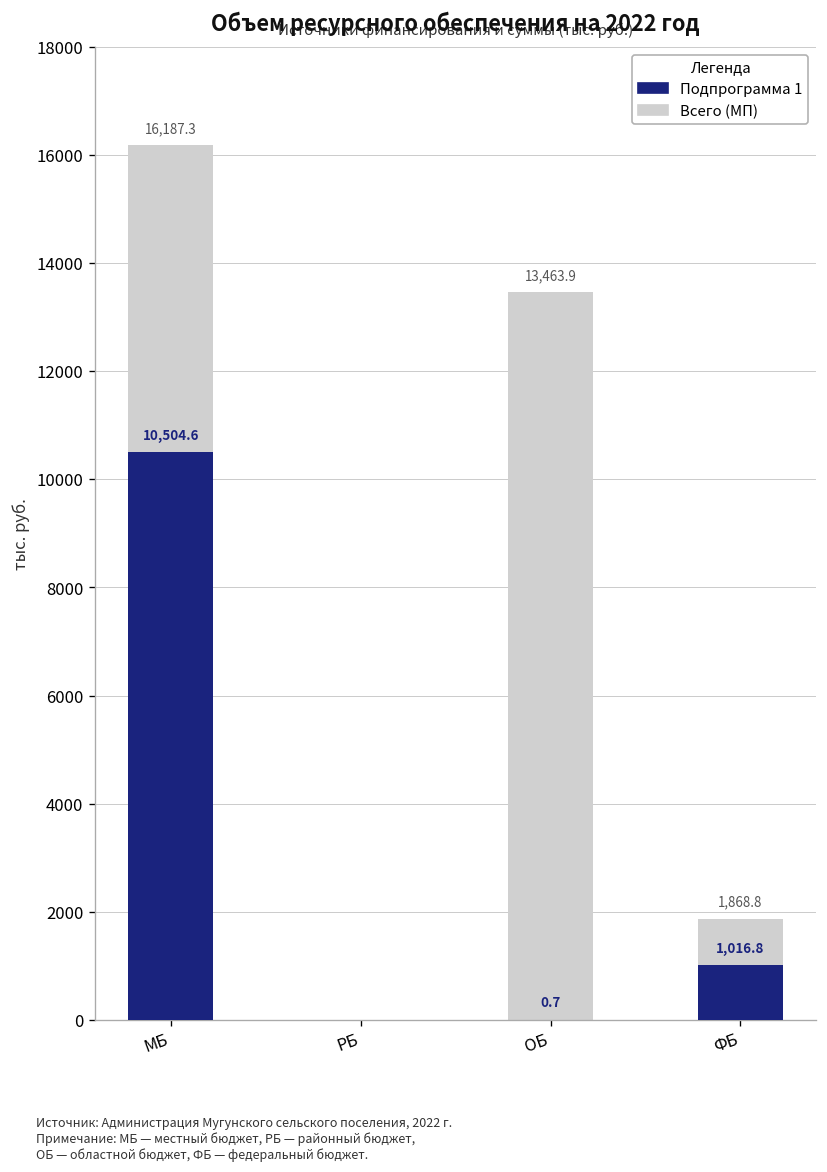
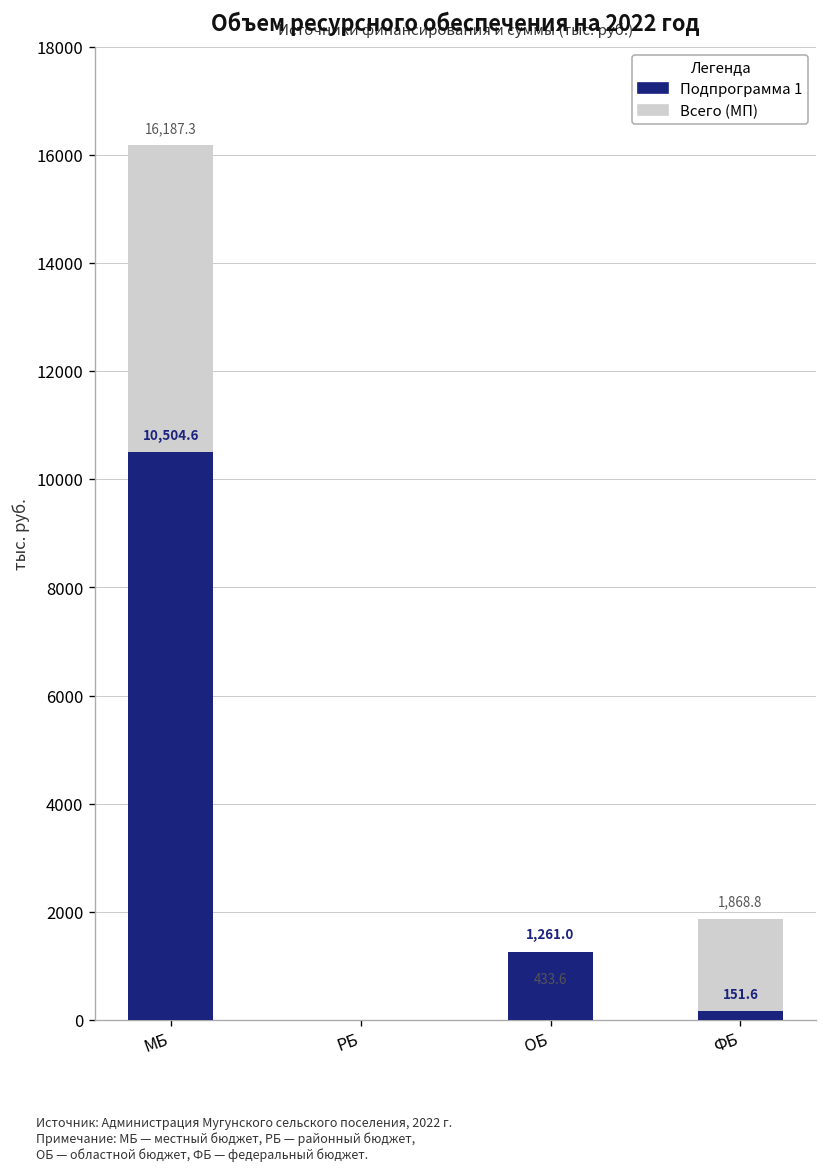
  {
    "Всего (МП)": {
      "МБ": "16,187.3",
-     "ОБ": "13,463.9",
+     "ОБ": "433.6",
      "ФБ": "1,868.8"
    },
    "Подпрограмма 1": {
-     "ОБ": "0.7",
-     "ФБ": "1,016.8"
+     "ОБ": "1,261.0",
+     "ФБ": "151.6"
    }
  }
